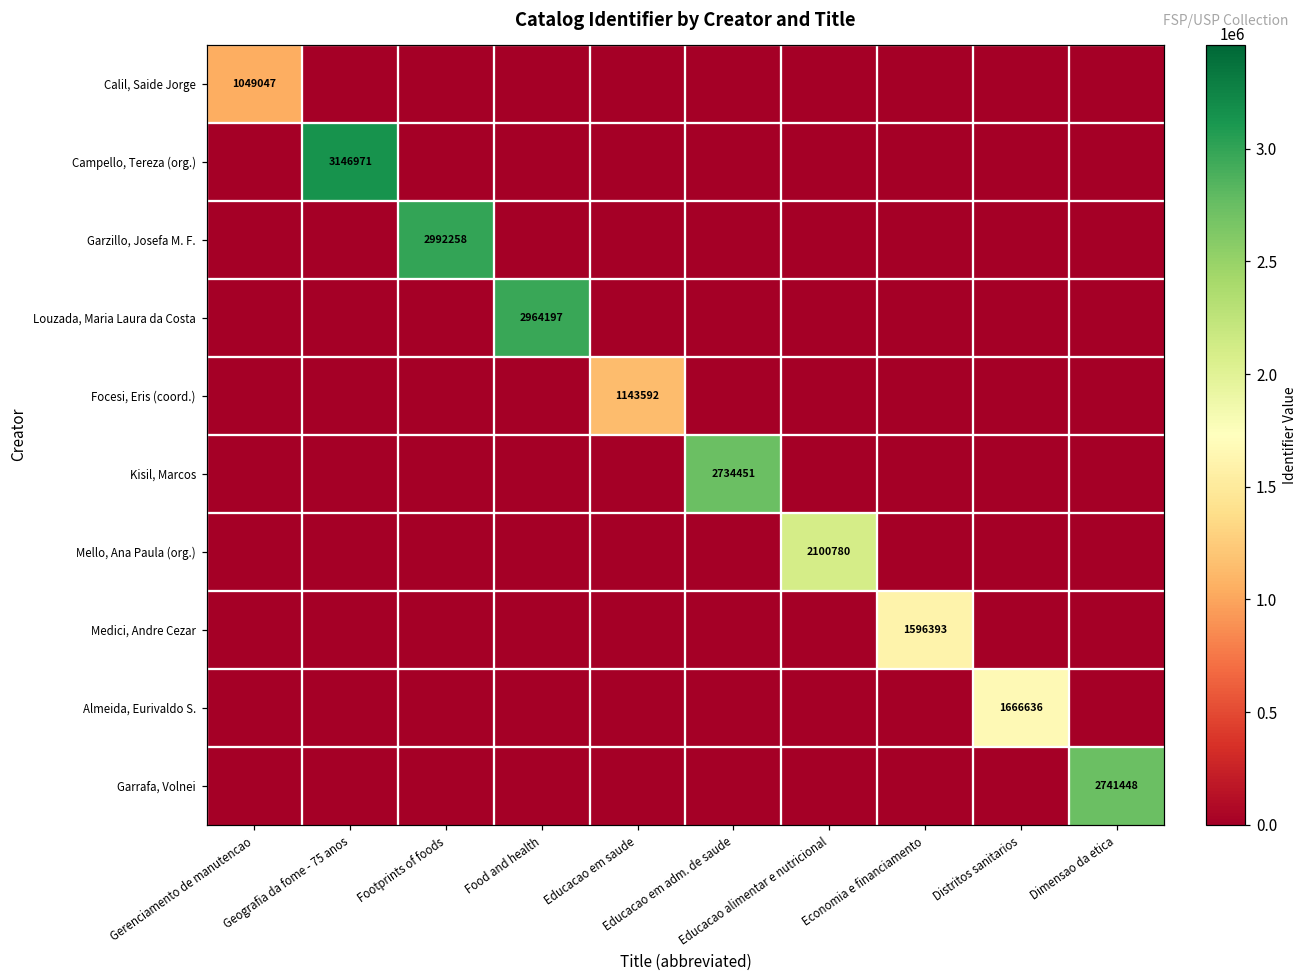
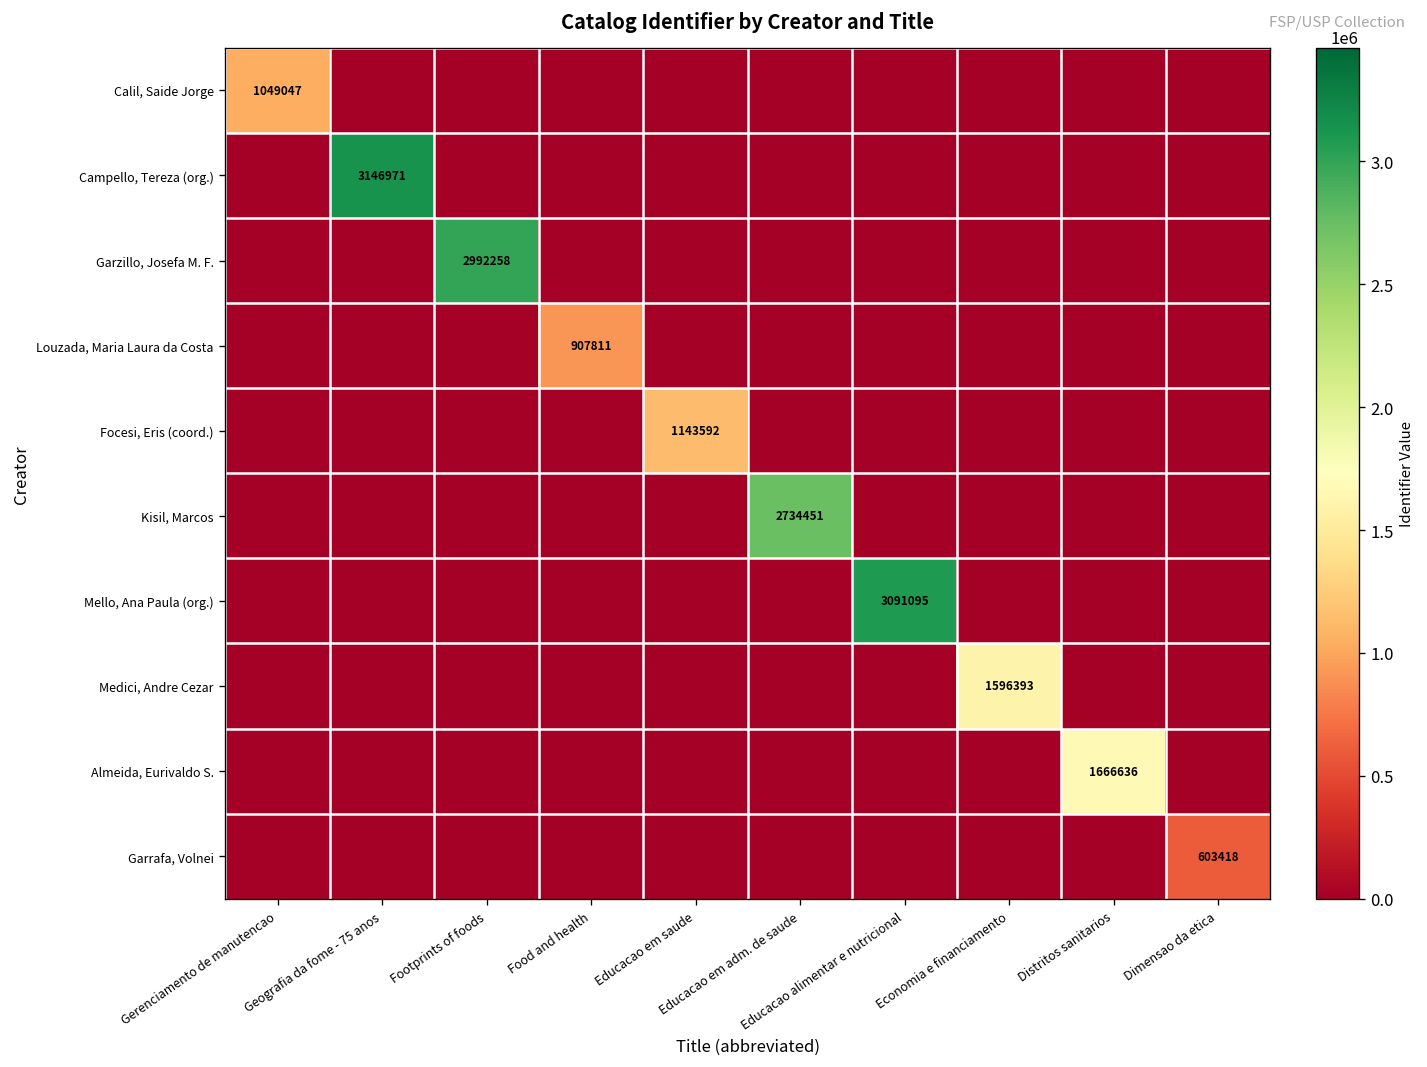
  {
    "Calil, Saide Jorge": {
      "Gerenciamento de manutencao": 1049047
    },
    "Campello, Tereza (org.)": {
      "Geografia da fome - 75 anos": 3146971
    },
    "Garzillo, Josefa M. F.": {
      "Footprints of foods": 2992258
    },
    "Louzada, Maria Laura da Costa": {
-     "Food and health": 2964197
+     "Food and health": 907811
    },
    "Focesi, Eris (coord.)": {
      "Educacao em saude": 1143592
    },
    "Kisil, Marcos": {
      "Educacao em adm. de saude": 2734451
    },
    "Mello, Ana Paula (org.)": {
-     "Educacao alimentar e nutricional": 2100780
+     "Educacao alimentar e nutricional": 3091095
    },
    "Medici, Andre Cezar": {
      "Economia e financiamento": 1596393
    },
    "Almeida, Eurivaldo S.": {
      "Distritos sanitarios": 1666636
    },
    "Garrafa, Volnei": {
-     "Dimensao da etica": 2741448
+     "Dimensao da etica": 603418
    }
  }
